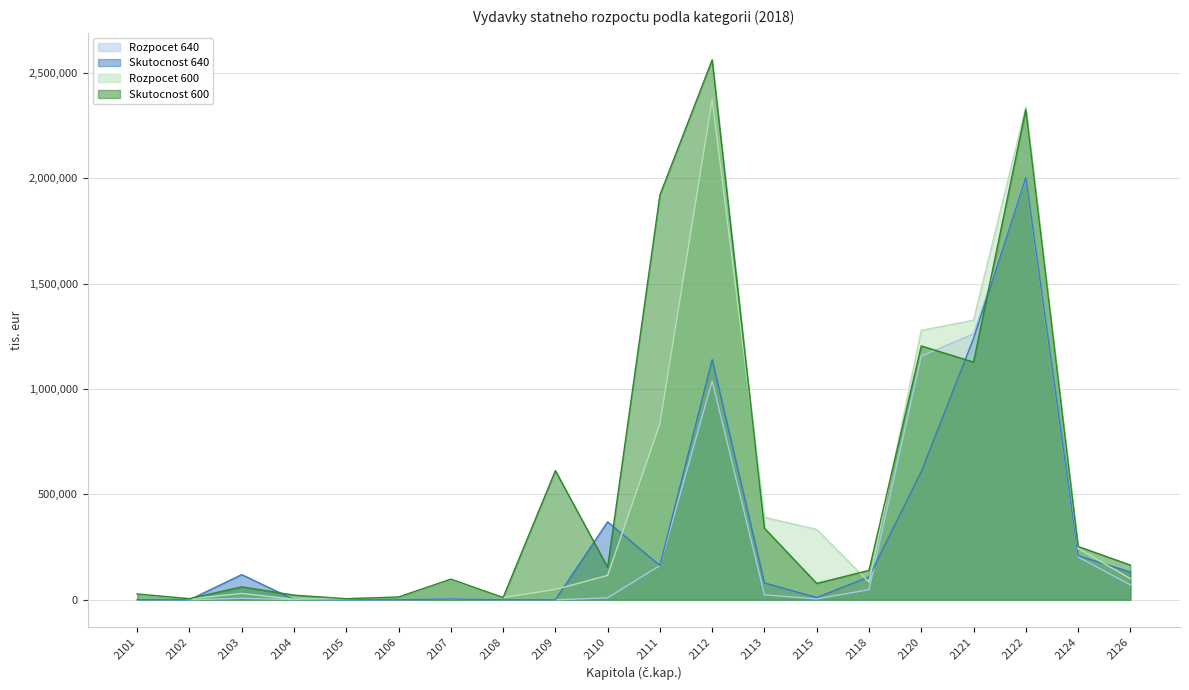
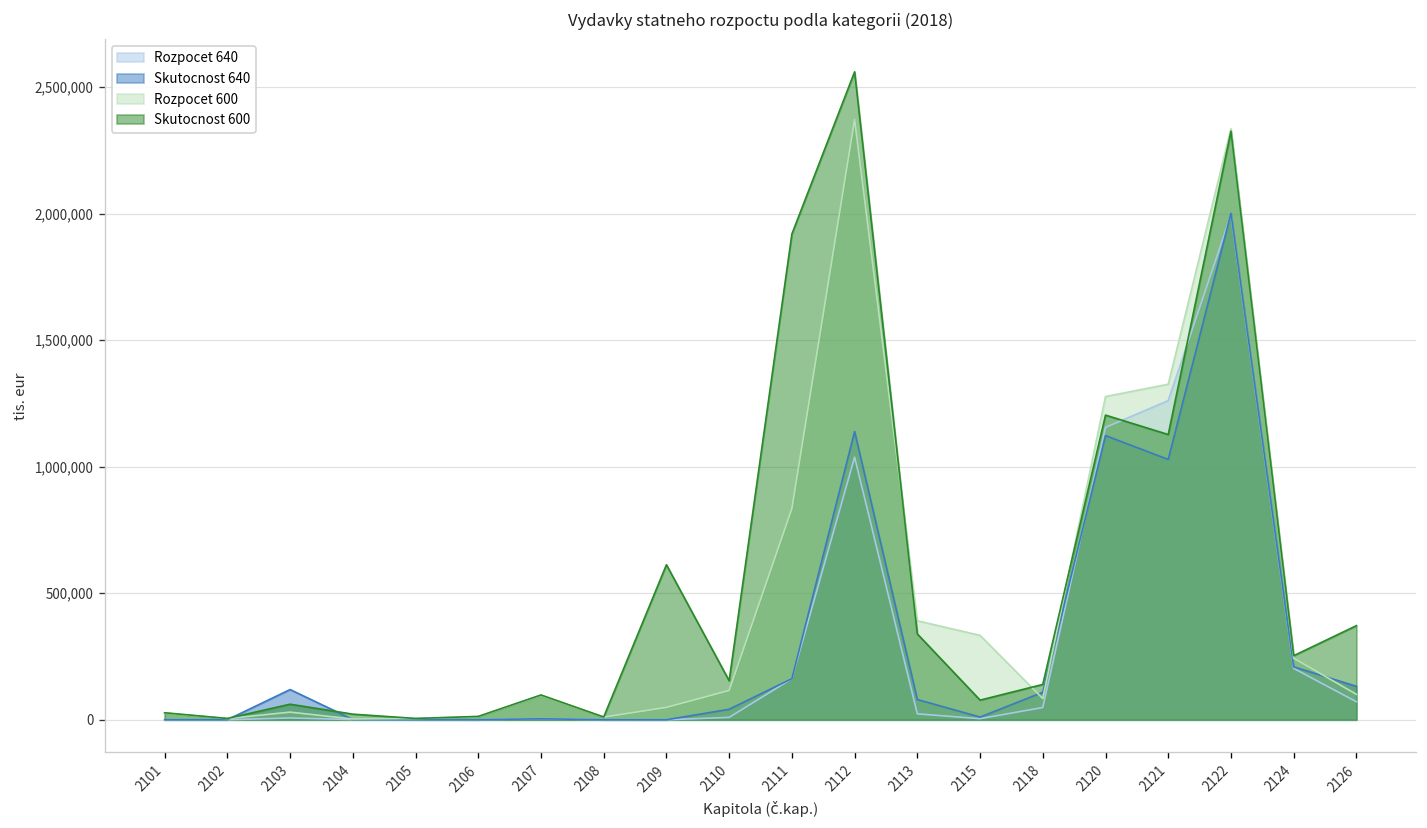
  {
    "Skutocnost 640": {
      "2103": "120,000",
-     "2110": "370,000",
+     "2110": "40,000",
      "2112": "1,140,000",
      "2113": "80,000",
      "2118": "110,000",
-     "2120": "610,000",
-     "2121": "1,240,000",
+     "2120": "1,120,000",
+     "2121": "1,030,000",
      "2126": "130,000"
    },
    "Skutocnost 600": {
      "2103": "60,000",
      "2104": "20,000",
      "2109": "610,000",
      "2110": "150,000",
      "2111": "1,920,000",
      "2112": "2,560,000",
      "2113": "340,000",
      "2115": "80,000",
      "2118": "140,000",
      "2120": "1,200,000",
      "2121": "1,130,000",
-     "2126": "160,000"
+     "2126": "370,000"
    }
  }
